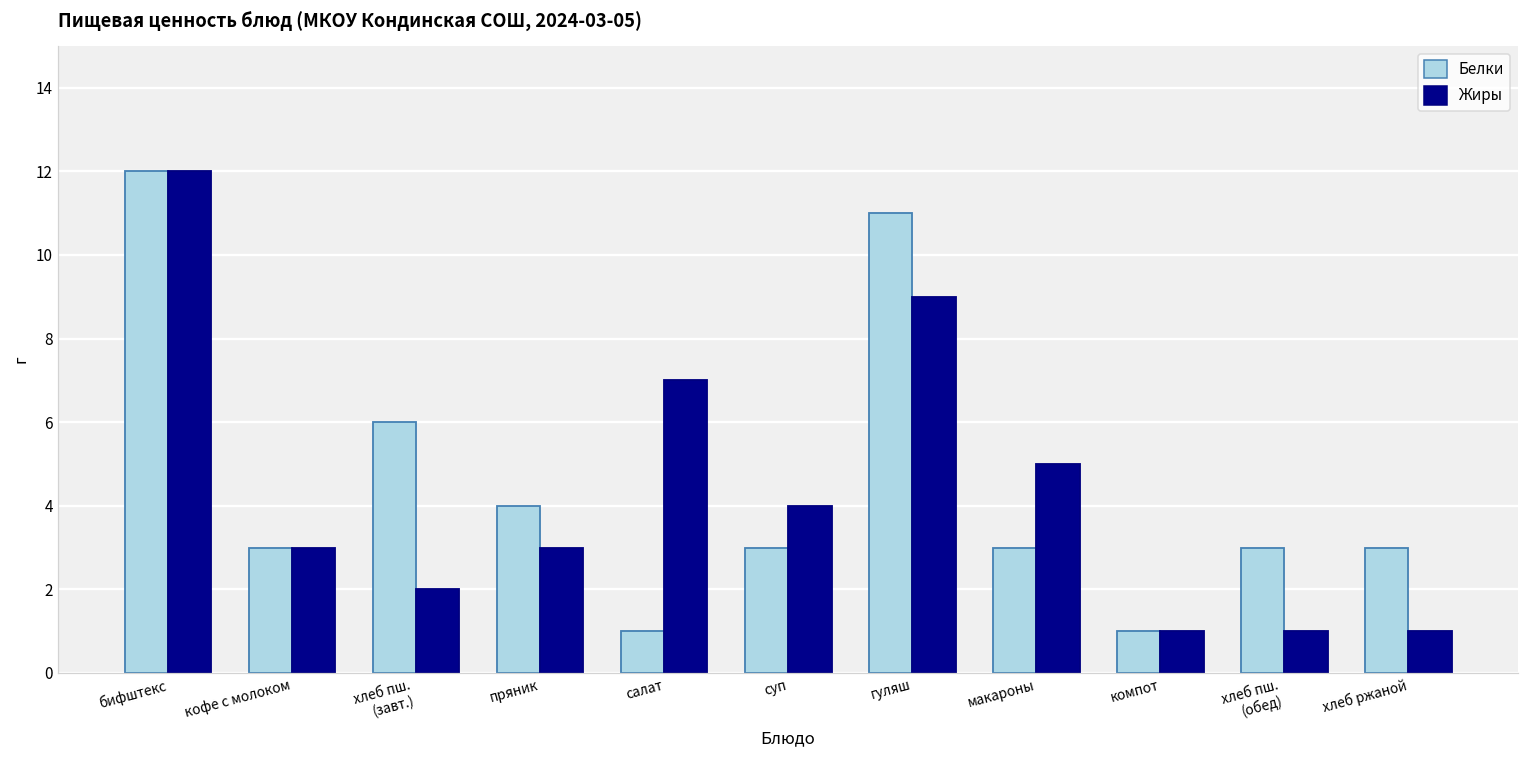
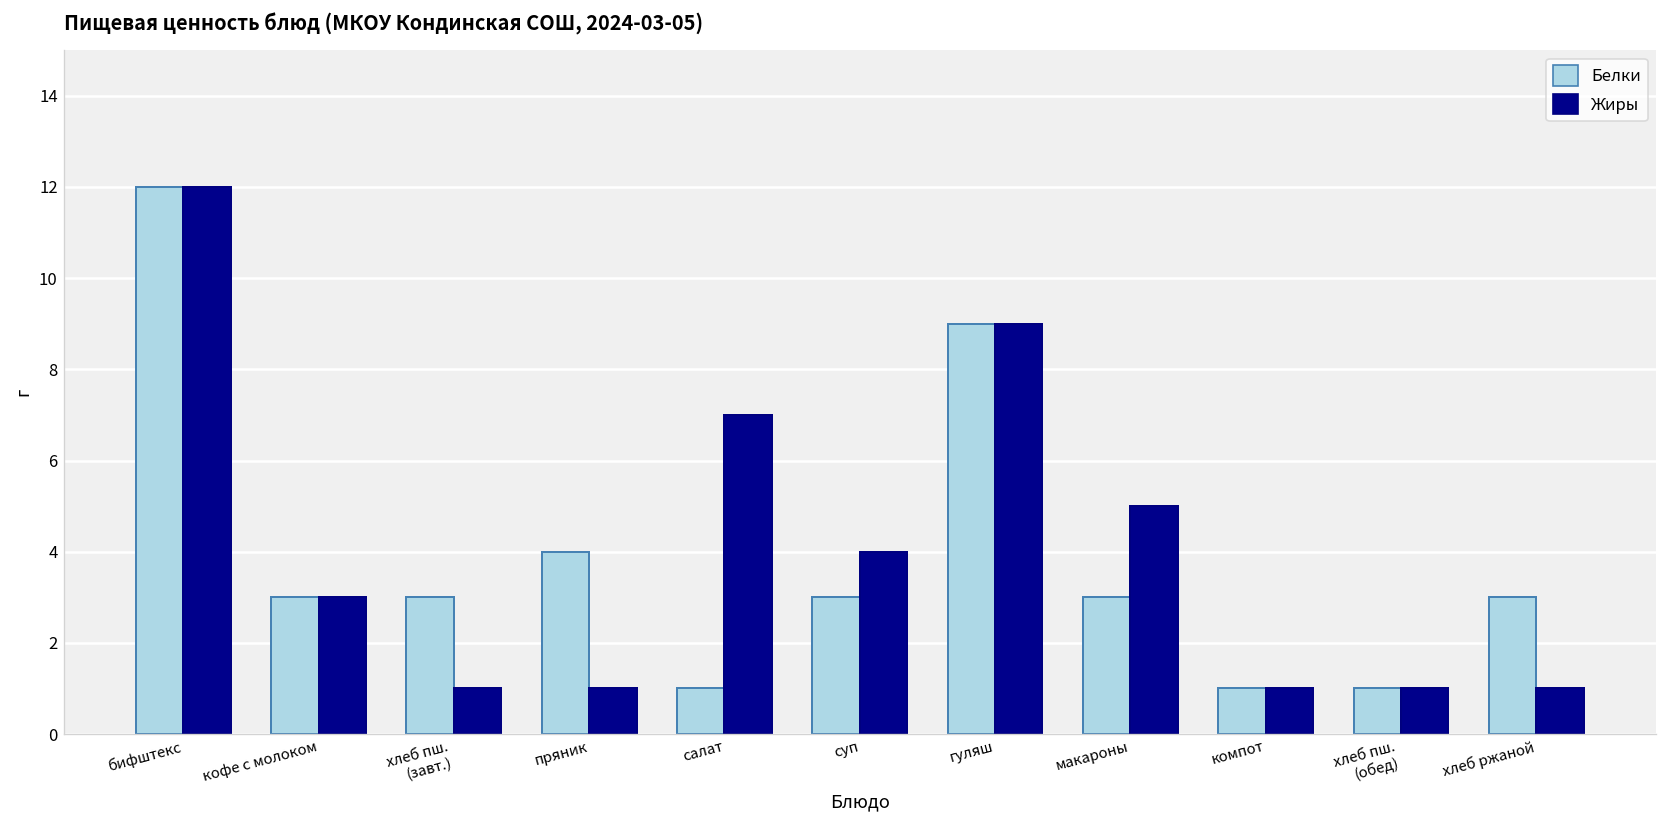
  {
    "Белки": {
      "бифштекс": 12,
      "кофе с молоком": 3,
-     "хлеб пш. (завт.)": 6,
+     "хлеб пш. (завт.)": 3,
      "пряник": 4,
      "салат": 1,
      "суп": 3,
-     "гуляш": 11,
+     "гуляш": 9,
      "макароны": 3,
      "компот": 1,
-     "хлеб пш. (обед)": 3,
+     "хлеб пш. (обед)": 1,
      "хлеб ржаной": 3
    },
    "Жиры": {
      "бифштекс": 12,
      "кофе с молоком": 3,
-     "хлеб пш. (завт.)": 2,
-     "пряник": 3,
+     "хлеб пш. (завт.)": 1,
+     "пряник": 1,
      "салат": 7,
      "суп": 4,
      "гуляш": 9,
      "макароны": 5,
      "компот": 1,
      "хлеб пш. (обед)": 1,
      "хлеб ржаной": 1
    }
  }
